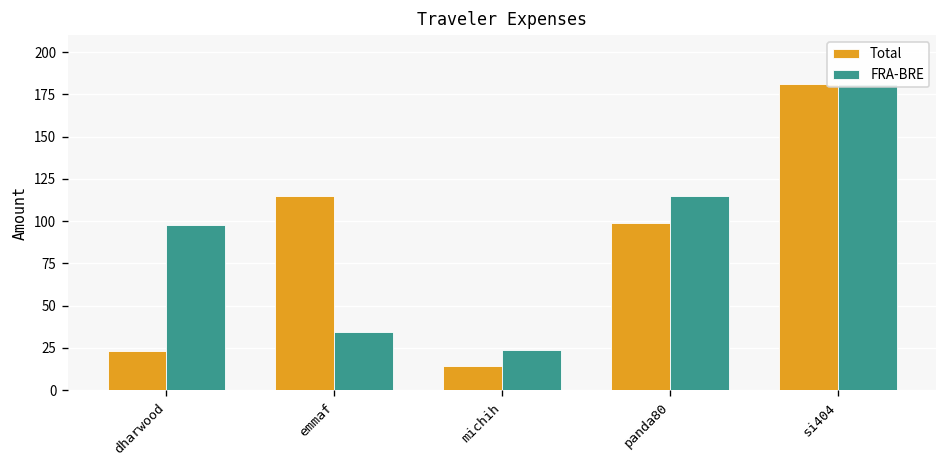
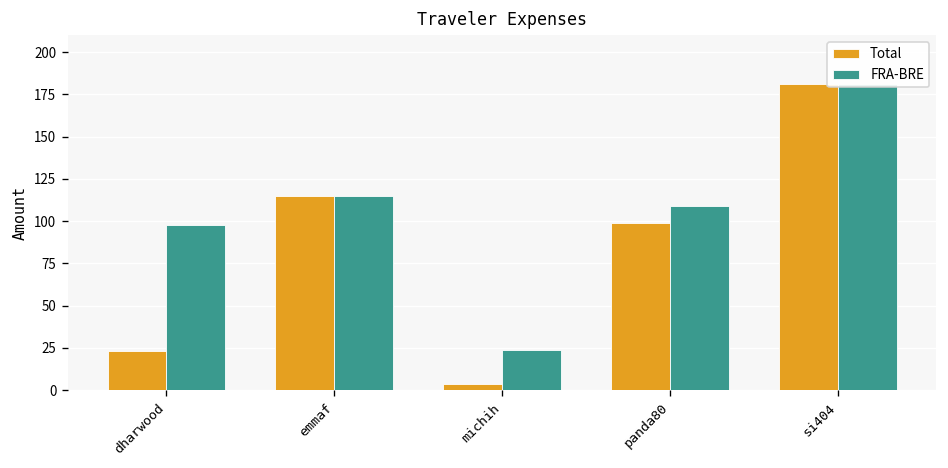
  {
    "Total": {
      "dharwood": 23,
      "emmaf": 115,
-     "michih": 14,
+     "michih": 4,
      "panda80": 99,
      "si404": 181
    },
    "FRA-BRE": {
      "dharwood": 98,
-     "emmaf": 34,
+     "emmaf": 115,
      "michih": 24,
-     "panda80": 115,
+     "panda80": 109,
      "si404": 181
    }
  }
